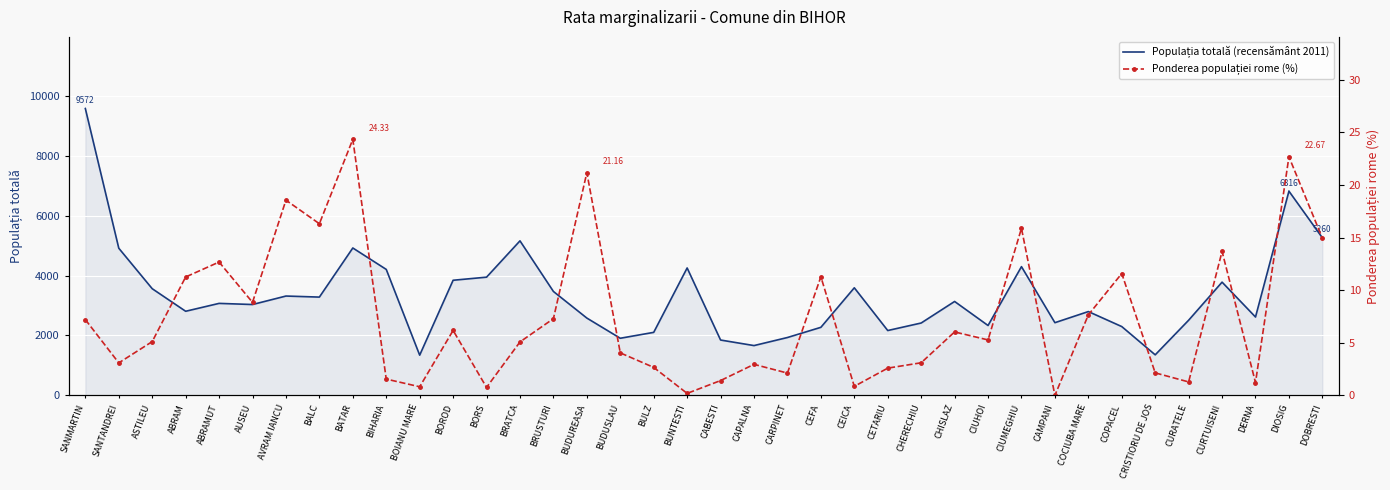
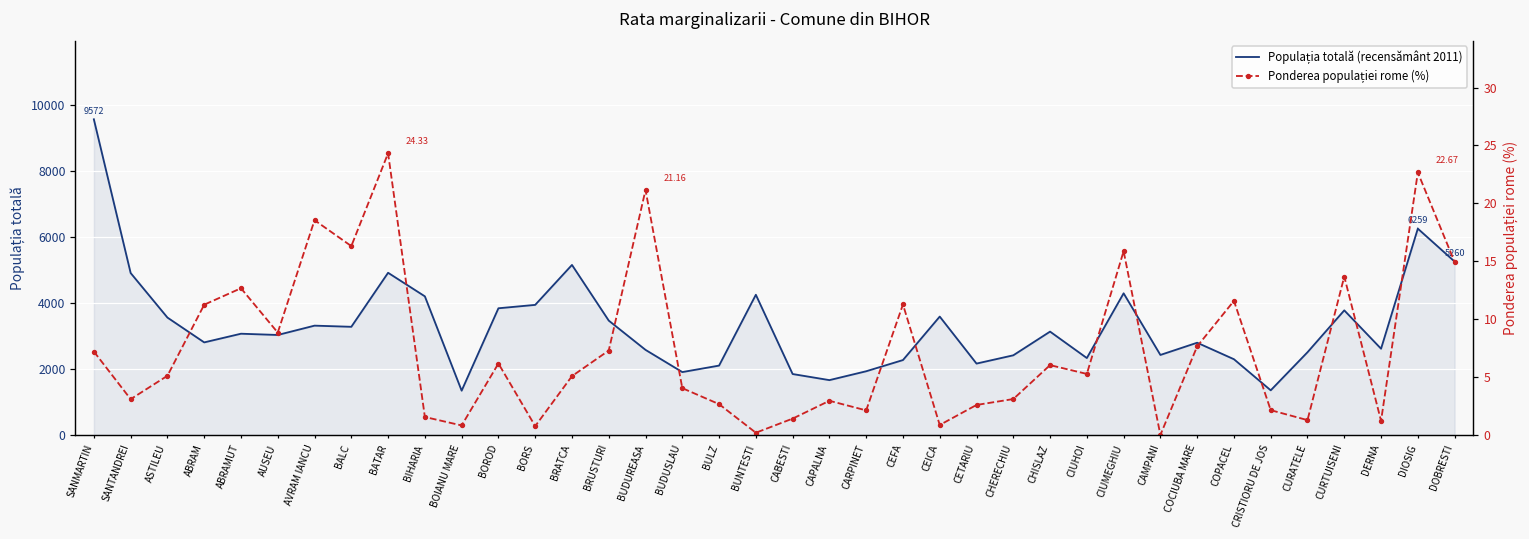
  {
    "Populația totală (recensământ 2011)": {
      "SANMARTIN": 9572,
-     "DIOSIG": 6816
+     "DIOSIG": 6259
    },
    "Ponderea populației rome (%)": {
      "BATAR": 24.33,
      "BUDUREASA": 21.16,
      "DIOSIG": 22.67
    }
  }
